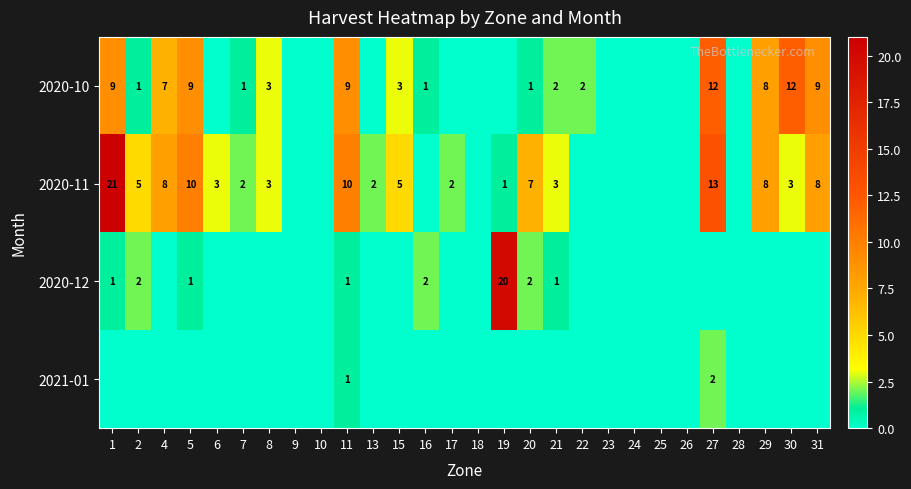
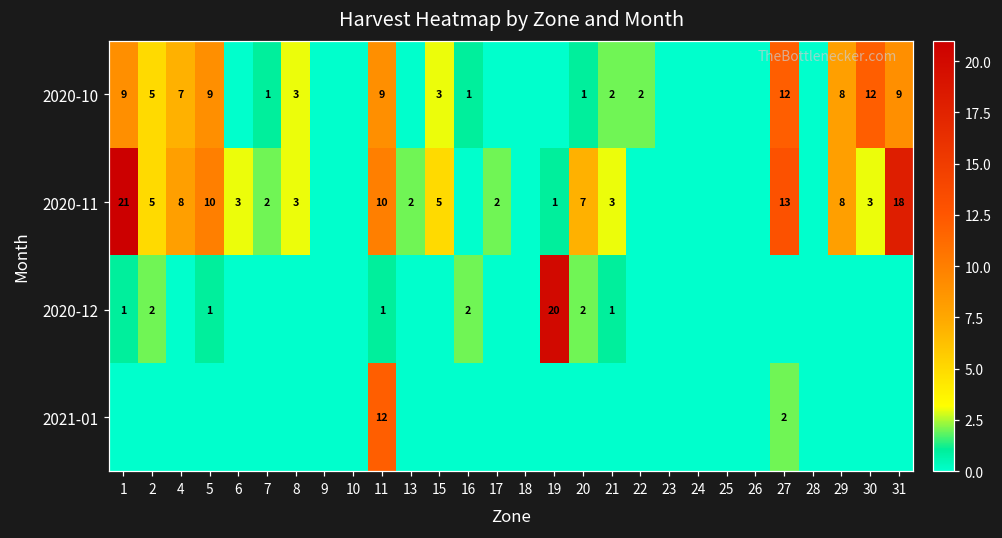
  {
    "2020-10": {
      "1": 9,
-     "2": 1,
+     "2": 5,
      "4": 7,
      "5": 9,
      "7": 1,
      "8": 3,
      "11": 9,
      "15": 3,
      "16": 1,
      "20": 1,
      "21": 2,
      "22": 2,
      "27": 12,
      "30": 12,
      "31": 9
    },
    "2020-11": {
      "1": 21,
      "2": 5,
      "4": 8,
      "5": 10,
      "6": 3,
      "7": 2,
      "8": 3,
      "11": 10,
      "13": 2,
      "15": 5,
      "17": 2,
      "19": 1,
      "20": 7,
      "21": 3,
      "27": 13,
      "29": 8,
      "30": 3,
-     "31": 8
+     "31": 18
    },
    "2020-12": {
      "1": 1,
      "2": 2,
      "5": 1,
      "11": 1,
      "16": 2,
      "19": 20,
      "20": 2,
      "21": 1
    },
    "2021-01": {
-     "11": 1,
+     "11": 12,
      "27": 2
    }
  }
